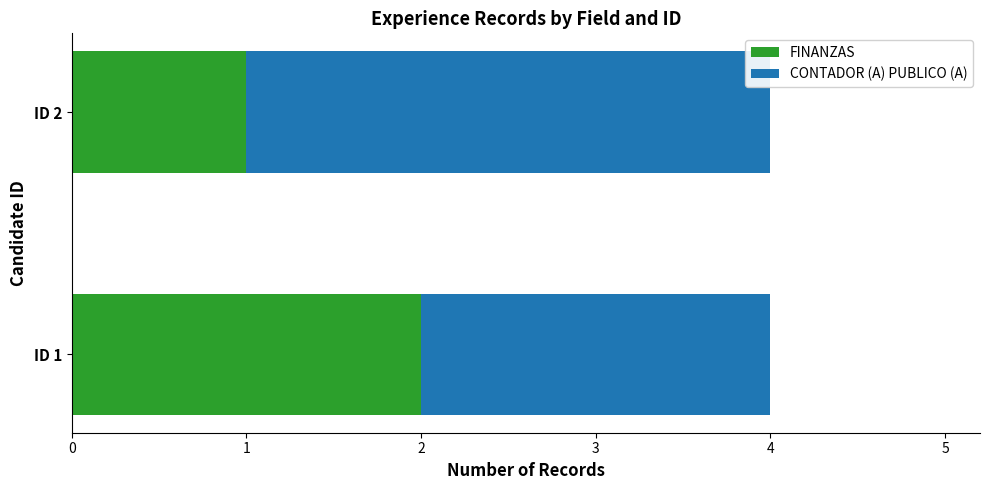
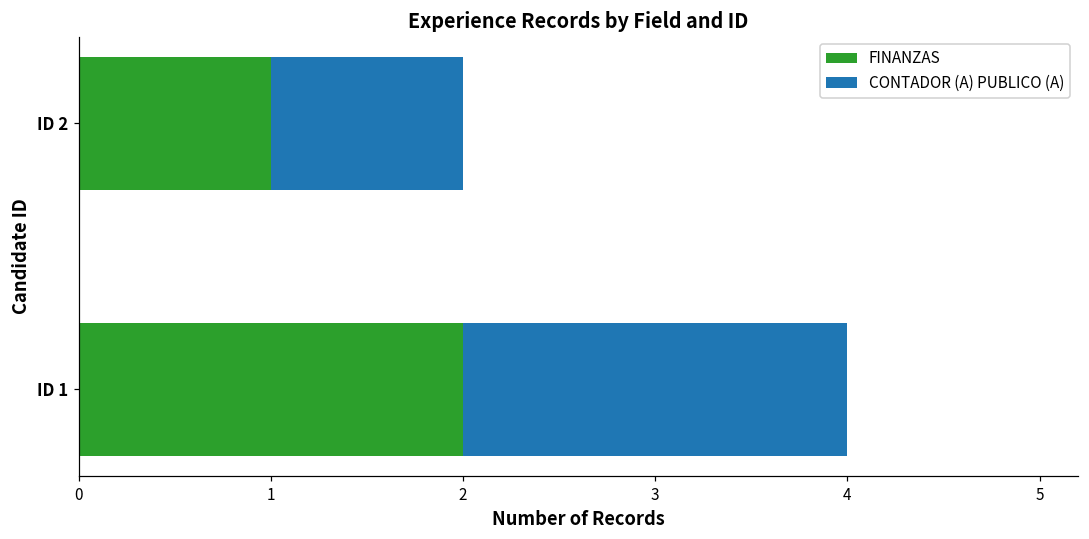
  {
    "FINANZAS": {
      "ID 2": 1,
      "ID 1": 2
    },
    "CONTADOR (A) PUBLICO (A)": {
-     "ID 2": 3,
+     "ID 2": 1,
      "ID 1": 2
    }
  }
